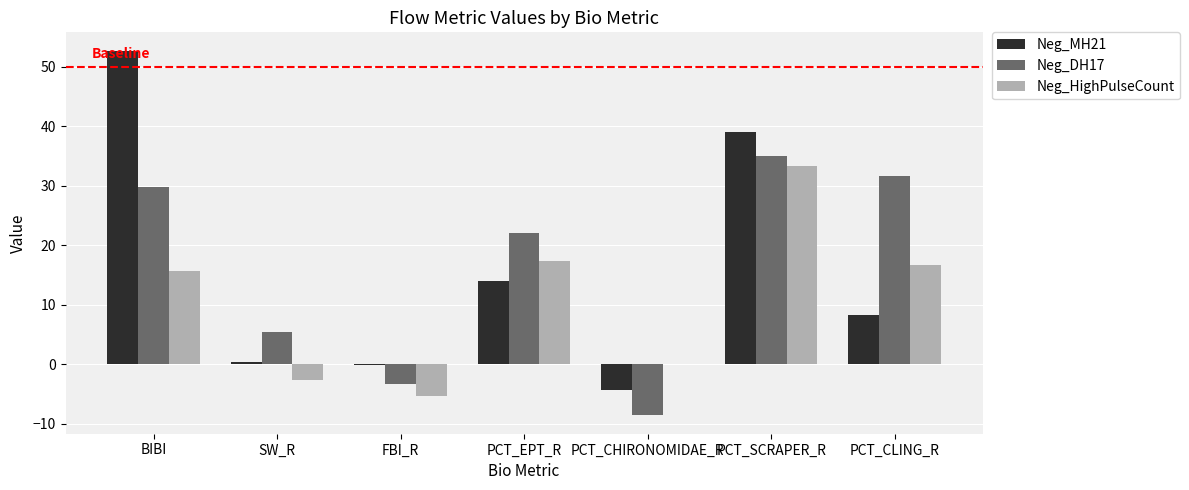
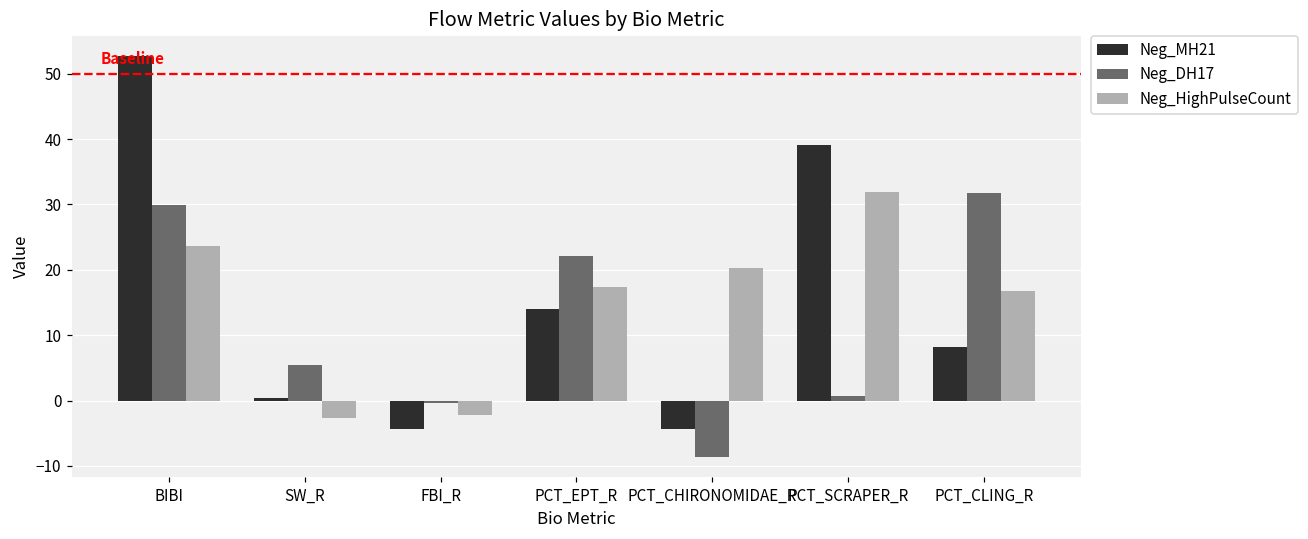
  {
    "Neg_MH21": {
      "BIBI": 53,
-     "FBI_R": 0,
+     "FBI_R": -4,
      "PCT_EPT_R": 14,
      "PCT_CHIRONOMIDAE_R": -4,
      "PCT_SCRAPER_R": 39,
      "PCT_CLING_R": 8
    },
    "Neg_DH17": {
      "BIBI": 30,
      "SW_R": 5,
-     "FBI_R": -3,
+     "FBI_R": 0,
      "PCT_EPT_R": 22,
      "PCT_CHIRONOMIDAE_R": -9,
-     "PCT_SCRAPER_R": 35,
+     "PCT_SCRAPER_R": 1,
      "PCT_CLING_R": 32
    },
    "Neg_HighPulseCount": {
-     "BIBI": 16,
+     "BIBI": 24,
      "SW_R": -3,
-     "FBI_R": -5,
+     "FBI_R": -2,
      "PCT_EPT_R": 17,
-     "PCT_CHIRONOMIDAE_R": 0,
-     "PCT_SCRAPER_R": 33,
+     "PCT_CHIRONOMIDAE_R": 20,
+     "PCT_SCRAPER_R": 32,
      "PCT_CLING_R": 17
    }
  }
